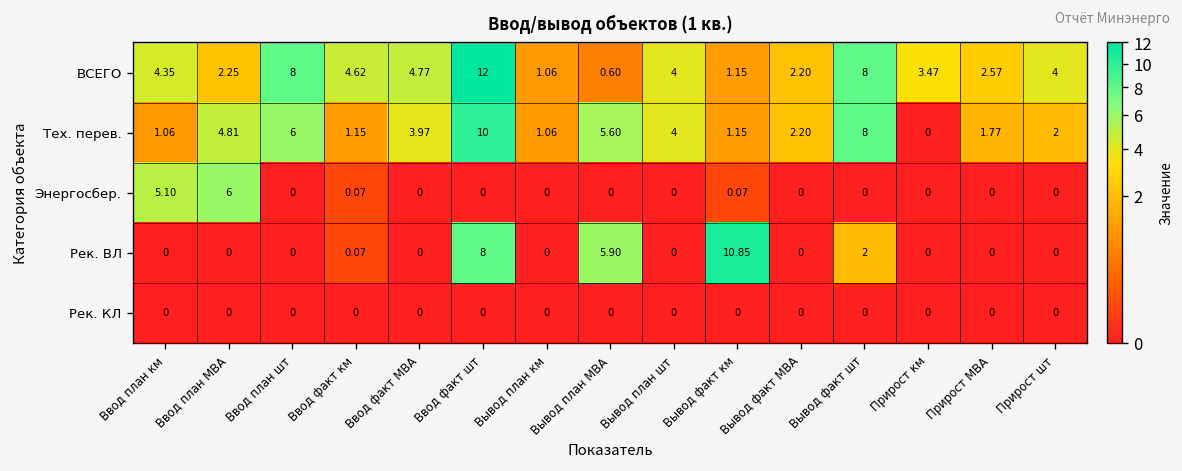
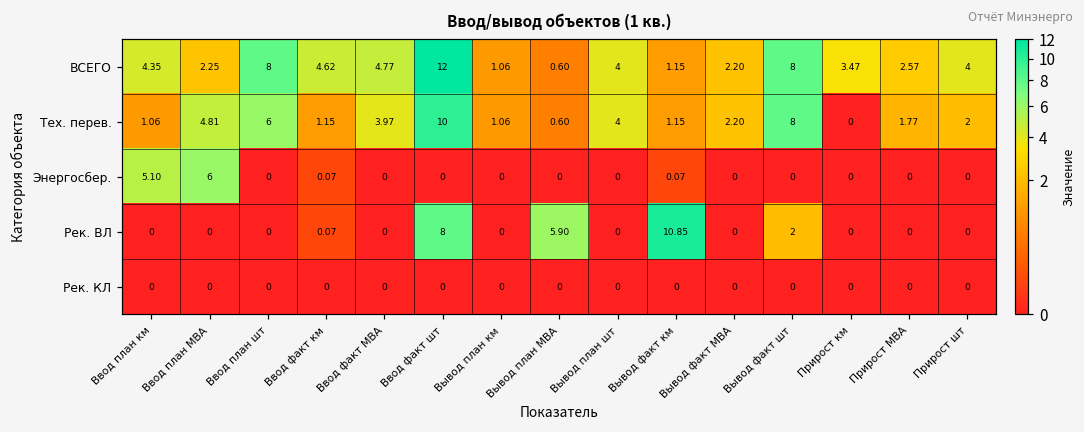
  {
    "ВСЕГО": {
      "Ввод план км": 4.35,
      "Ввод план МВА": 2.25,
      "Ввод план шт": 8,
      "Ввод факт км": 4.62,
      "Ввод факт МВА": 4.77,
      "Ввод факт шт": 12,
      "Вывод план км": 1.06,
      "Вывод план МВА": 0.60,
      "Вывод план шт": 4,
      "Вывод факт км": 1.15,
      "Вывод факт МВА": 2.20,
      "Вывод факт шт": 8,
      "Прирост км": 3.47,
      "Прирост МВА": 2.57,
      "Прирост шт": 4
    },
    "Тех. перев.": {
      "Ввод план км": 1.06,
      "Ввод план МВА": 4.81,
      "Ввод план шт": 6,
      "Ввод факт км": 1.15,
      "Ввод факт МВА": 3.97,
      "Ввод факт шт": 10,
      "Вывод план км": 1.06,
-     "Вывод план МВА": 5.60,
+     "Вывод план МВА": 0.60,
      "Вывод план шт": 4,
      "Вывод факт км": 1.15,
      "Вывод факт МВА": 2.20,
      "Вывод факт шт": 8,
      "Прирост км": 0,
      "Прирост МВА": 1.77,
      "Прирост шт": 2
    },
    "Энергосбер.": {
      "Ввод план км": 5.10,
      "Ввод план МВА": 6,
      "Ввод план шт": 0,
      "Ввод факт км": 0.07,
      "Ввод факт МВА": 0,
      "Ввод факт шт": 0,
      "Вывод план км": 0,
      "Вывод план МВА": 0,
      "Вывод план шт": 0,
      "Вывод факт км": 0.07,
      "Вывод факт МВА": 0,
      "Вывод факт шт": 0,
      "Прирост км": 0,
      "Прирост МВА": 0,
      "Прирост шт": 0
    },
    "Рек. ВЛ": {
      "Ввод план км": 0,
      "Ввод план МВА": 0,
      "Ввод план шт": 0,
      "Ввод факт км": 0.07,
      "Ввод факт МВА": 0,
      "Ввод факт шт": 8,
      "Вывод план км": 0,
      "Вывод план МВА": 5.90,
      "Вывод план шт": 0,
      "Вывод факт км": 10.85,
      "Вывод факт МВА": 0,
      "Вывод факт шт": 2,
      "Прирост км": 0,
      "Прирост МВА": 0,
      "Прирост шт": 0
    },
    "Рек. КЛ": {
      "Ввод план км": 0,
      "Ввод план МВА": 0,
      "Ввод план шт": 0,
      "Ввод факт км": 0,
      "Ввод факт МВА": 0,
      "Ввод факт шт": 0,
      "Вывод план км": 0,
      "Вывод план МВА": 0,
      "Вывод план шт": 0,
      "Вывод факт км": 0,
      "Вывод факт МВА": 0,
      "Вывод факт шт": 0,
      "Прирост км": 0,
      "Прирост МВА": 0,
      "Прирост шт": 0
    }
  }
